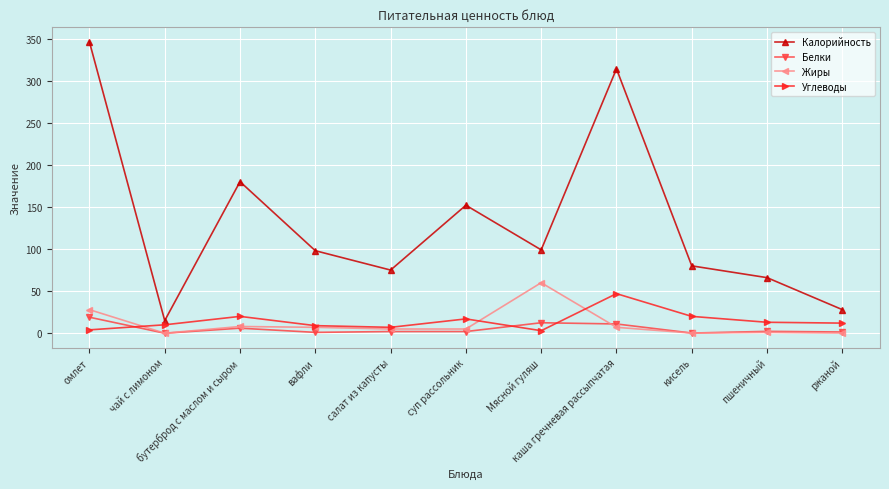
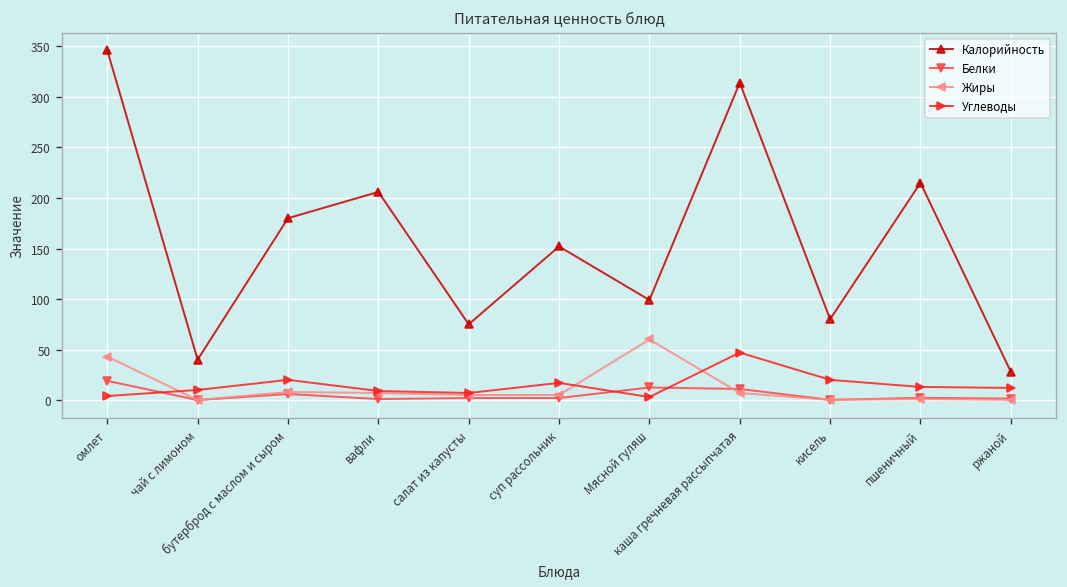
  {
    "Калорийность": {
      "омлет": 350,
-     "чай с лимоном": 20,
+     "чай с лимоном": 40,
      "бутерброд с маслом и сыром": 180,
-     "вафли": 100,
+     "вафли": 210,
      "салат из капусты": 80,
      "суп рассольник": 150,
      "Мясной гуляш": 100,
      "каша гречневая рассыпчатая": 310,
      "кисель": 80,
-     "пшеничный": 70,
+     "пшеничный": 220,
      "ржаной": 30
    },
    "Жиры": {
-     "омлет": 30,
+     "омлет": 40,
      "Мясной гуляш": 60,
      "каша гречневая рассыпчатая": 10
    }
  }
